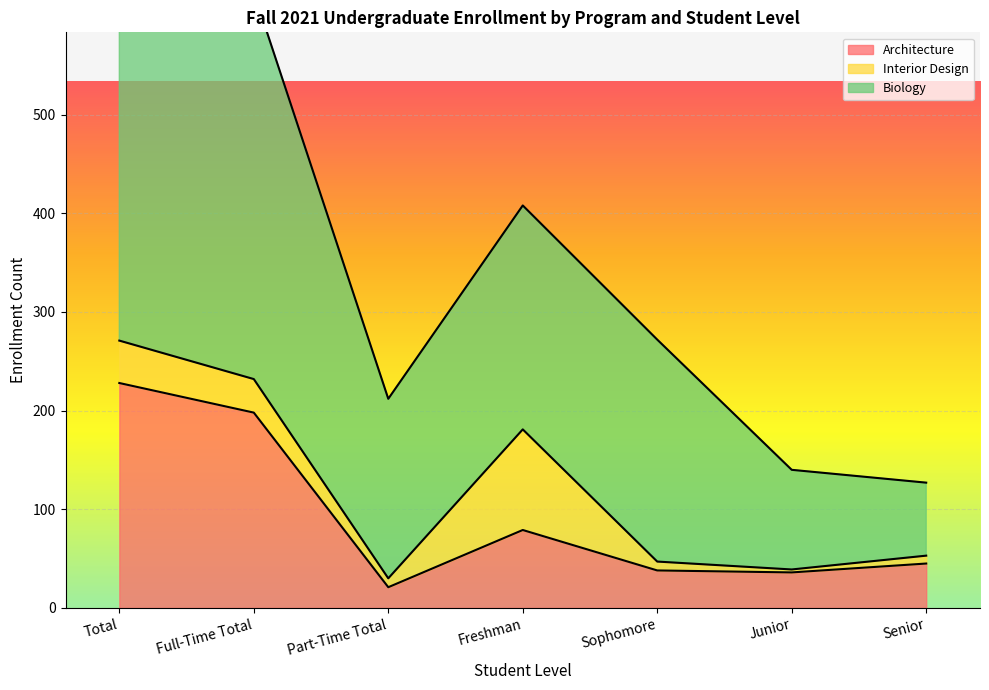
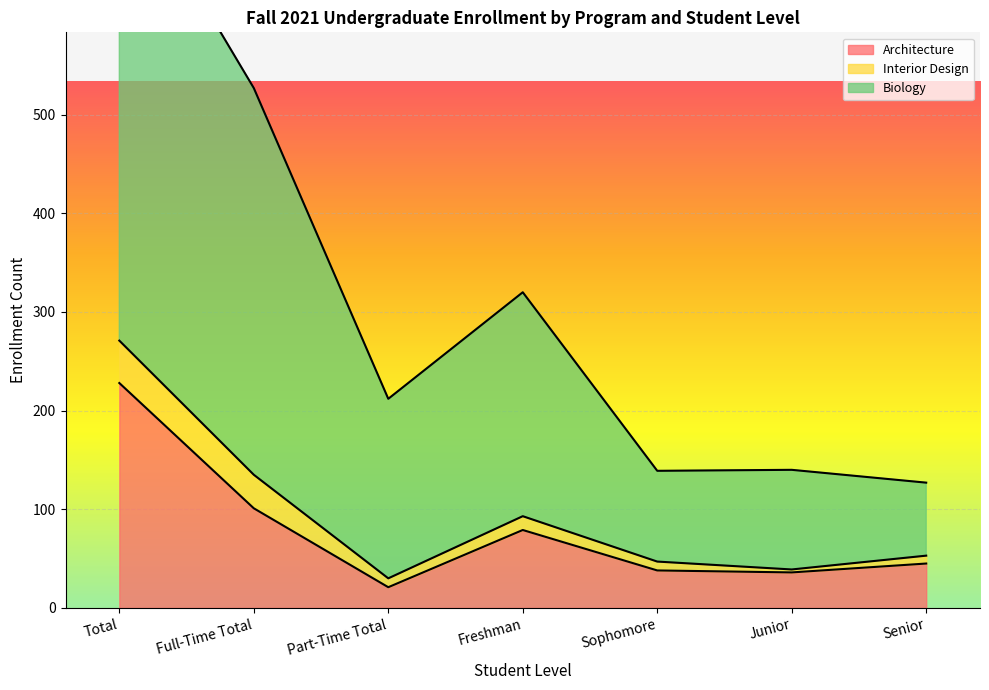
  {
    "Architecture": {
      "Total": 230,
-     "Full-Time Total": 200,
+     "Full-Time Total": 100,
      "Part-Time Total": 20,
      "Freshman": 80,
      "Sophomore": 40,
      "Junior": 40,
      "Senior": 50
    },
    "Interior Design": {
      "Total": 40,
      "Full-Time Total": 30,
      "Part-Time Total": 10,
-     "Freshman": 100,
+     "Freshman": 10,
      "Sophomore": 10,
      "Junior": 0,
      "Senior": 10
    },
    "Biology": {
      "Part-Time Total": 180,
      "Freshman": 230,
-     "Sophomore": 230,
+     "Sophomore": 90,
      "Junior": 100,
      "Senior": 70
    }
  }
